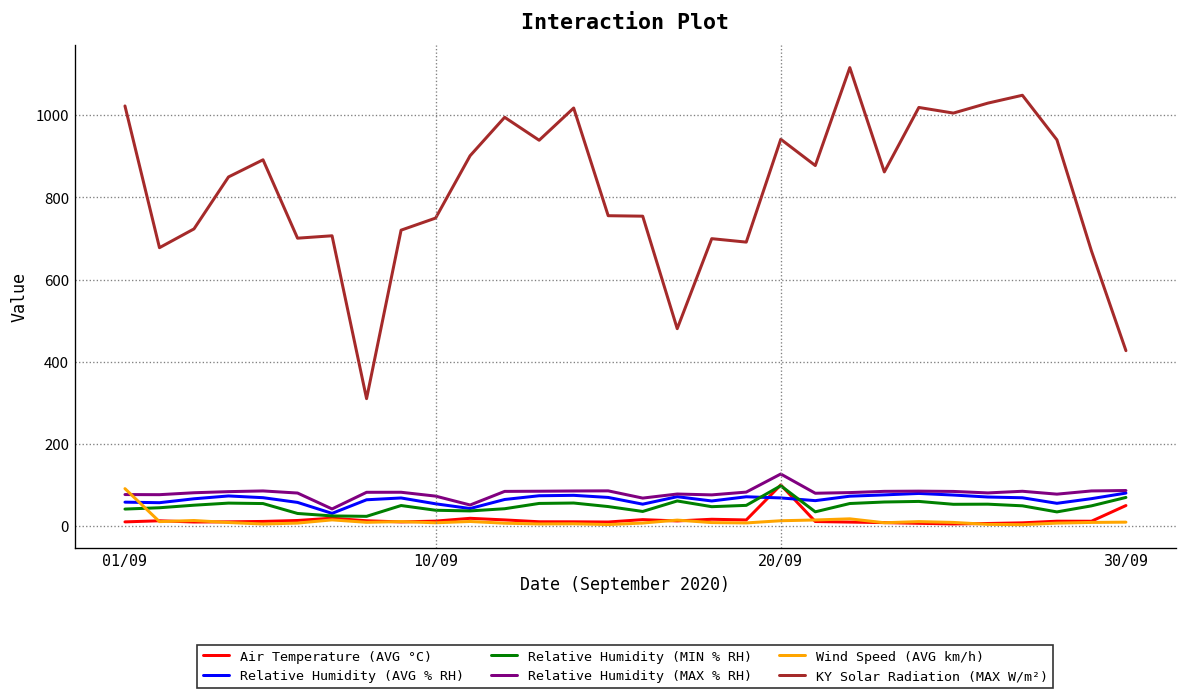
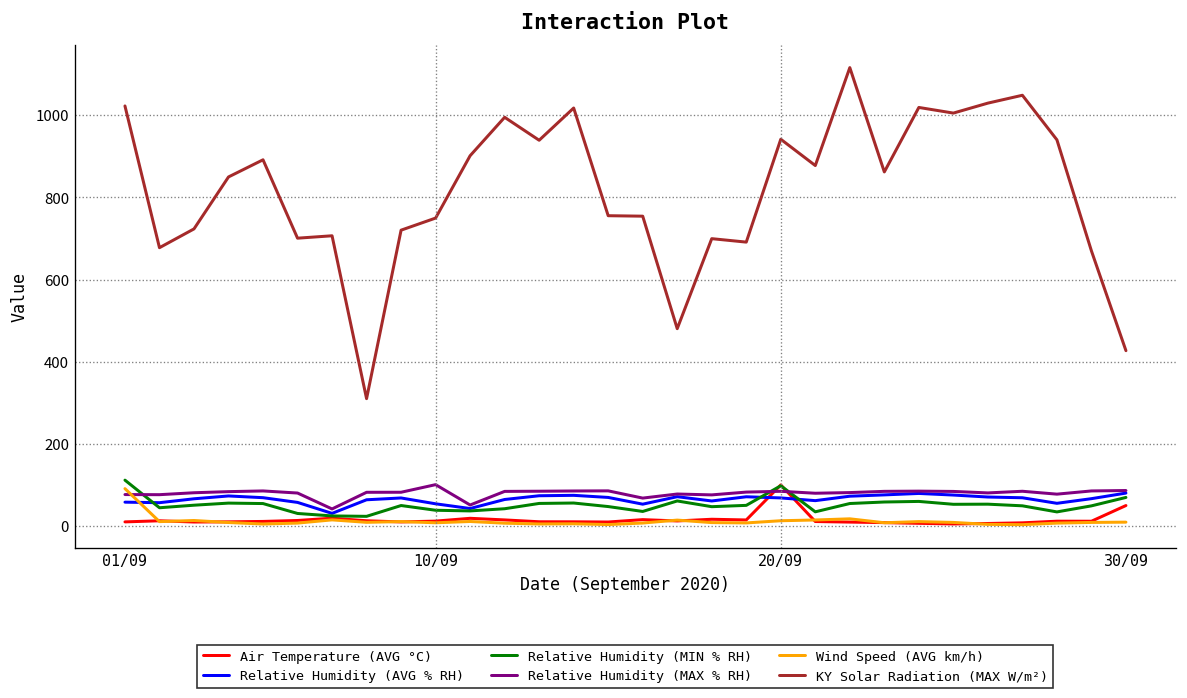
  {
    "Air Temperature (AVG °C)": {
      "01/09": 10,
      "30/09": 50
    },
    "Relative Humidity (AVG % RH)": {
      "01/09": 60,
      "10/09": 50,
      "20/09": 70
    },
    "Relative Humidity (MIN % RH)": {
-     "01/09": 40,
+     "01/09": 110,
      "10/09": 40,
      "30/09": 70
    },
    "Relative Humidity (MAX % RH)": {
      "01/09": 80,
-     "10/09": 70,
-     "20/09": 130
+     "10/09": 100,
+     "20/09": 90
    },
    "Wind Speed (AVG km/h)": {
      "01/09": 90,
      "20/09": 10,
      "30/09": 10
    },
    "KY Solar Radiation (MAX W/m²)": {
      "01/09": 1020,
      "10/09": 750,
      "20/09": 940,
      "30/09": 430
    }
  }
